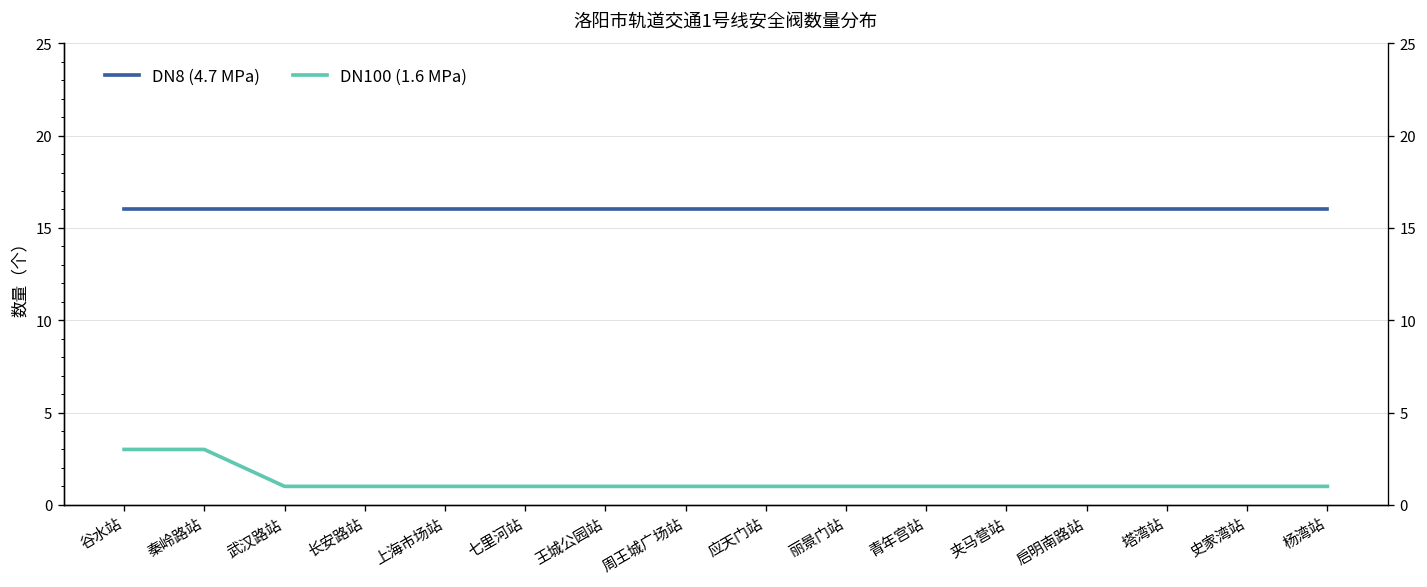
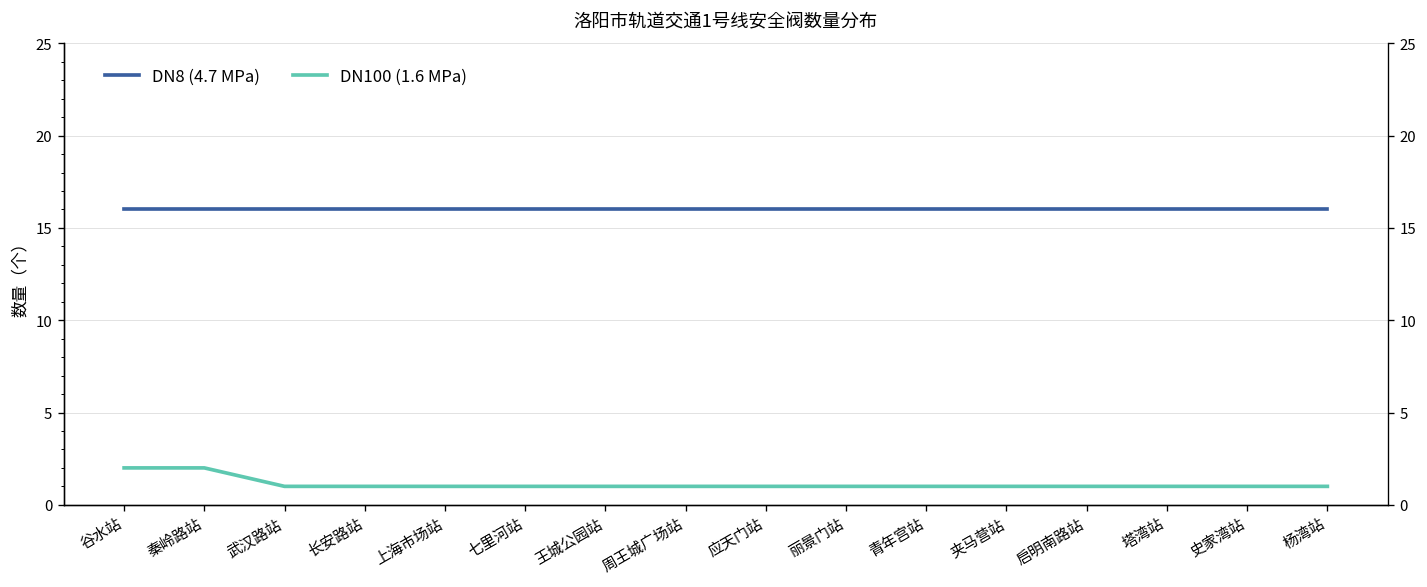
  {
    "DN8 (4.7 MPa)": {
      "谷水站": 16,
      "秦岭路站": 16,
      "武汉路站": 16,
      "长安路站": 16,
      "上海市场站": 16,
      "七里河站": 16,
      "王城公园站": 16,
      "周王城广场站": 16,
      "应天门站": 16,
      "丽景门站": 16,
      "青年宫站": 16,
      "夹马营站": 16,
      "启明南路站": 16,
      "塔湾站": 16,
      "史家湾站": 16,
      "杨湾站": 16
    },
    "DN100 (1.6 MPa)": {
-     "谷水站": 3,
-     "秦岭路站": 3,
+     "谷水站": 2,
+     "秦岭路站": 2,
      "武汉路站": 1,
      "长安路站": 1,
      "上海市场站": 1,
      "七里河站": 1,
      "王城公园站": 1,
      "周王城广场站": 1,
      "应天门站": 1,
      "丽景门站": 1,
      "青年宫站": 1,
      "夹马营站": 1,
      "启明南路站": 1,
      "塔湾站": 1,
      "史家湾站": 1,
      "杨湾站": 1
    }
  }
